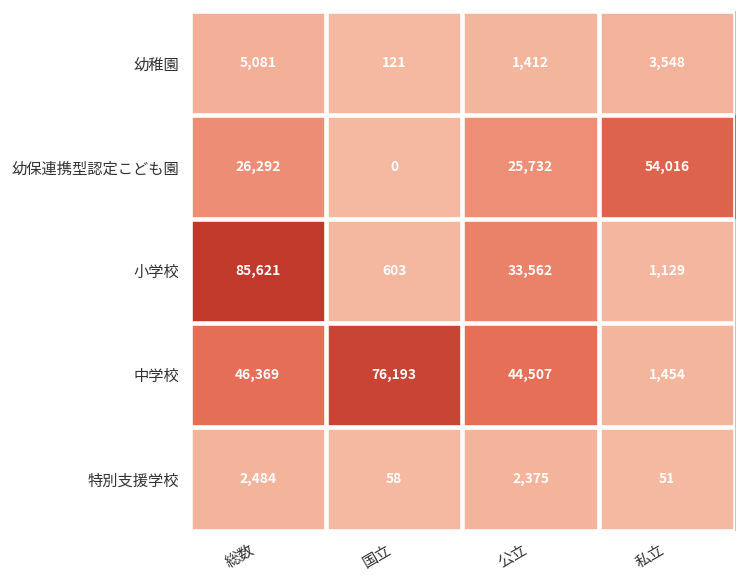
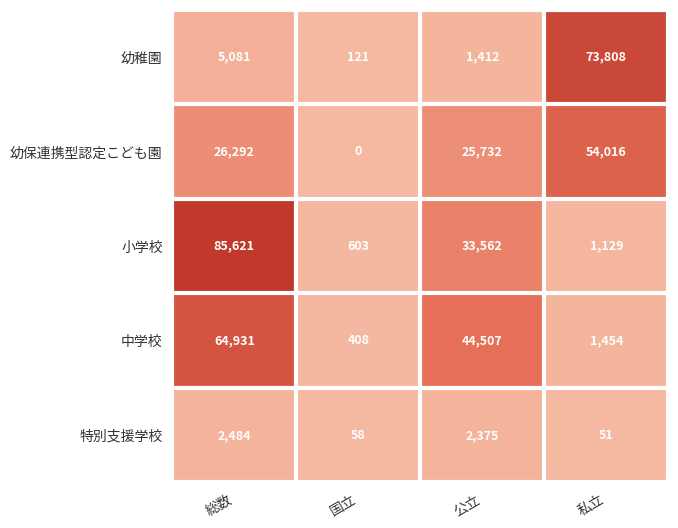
  {
    "幼稚園": {
      "総数": "5,081",
      "国立": "121",
      "公立": "1,412",
-     "私立": "3,548"
+     "私立": "73,808"
    },
    "幼保連携型認定こども園": {
      "総数": "26,292",
      "国立": "0",
      "公立": "25,732",
      "私立": "54,016"
    },
    "小学校": {
      "総数": "85,621",
      "国立": "603",
      "公立": "33,562",
      "私立": "1,129"
    },
    "中学校": {
-     "総数": "46,369",
-     "国立": "76,193",
+     "総数": "64,931",
+     "国立": "408",
      "公立": "44,507",
      "私立": "1,454"
    },
    "特別支援学校": {
      "総数": "2,484",
      "国立": "58",
      "公立": "2,375",
      "私立": "51"
    }
  }
